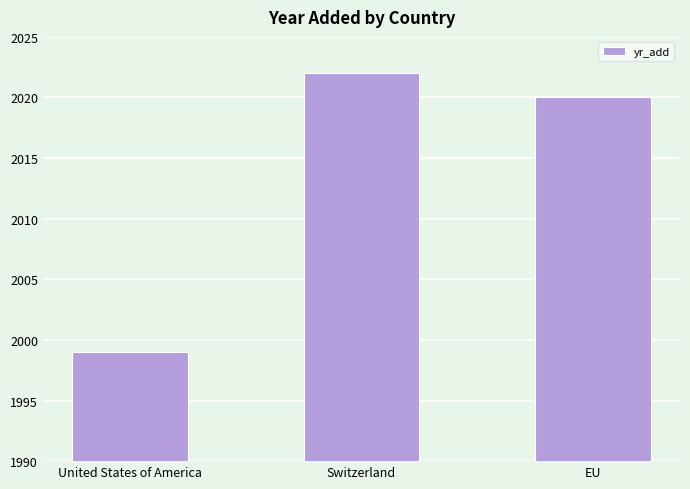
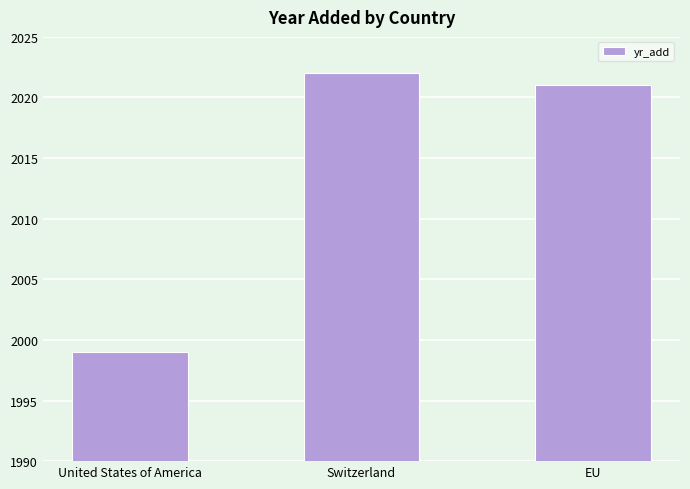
  {
    "United States of America": 1999,
    "Switzerland": 2022,
-   "EU": 2020
+   "EU": 2021
  }
